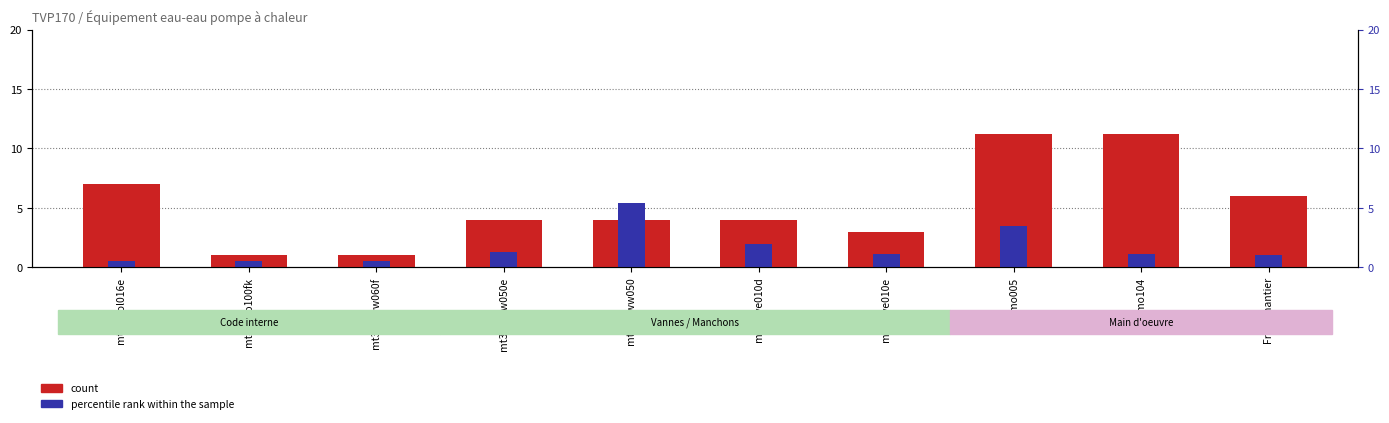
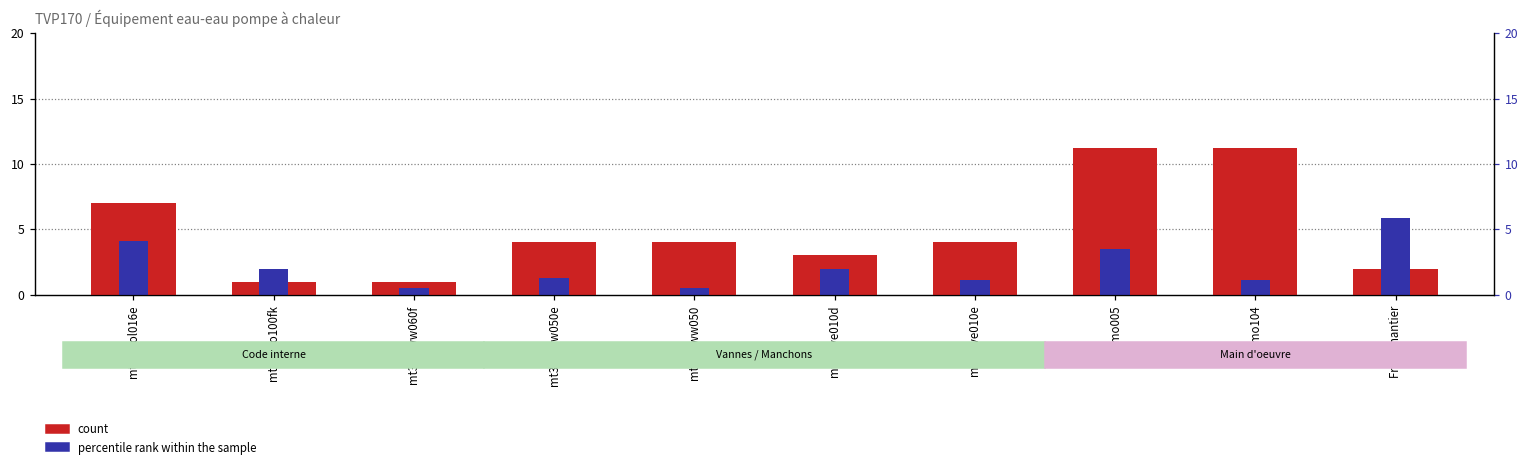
  {
    "count": {
      "mt42wol016e": 7,
      "mt37www060f": 1,
      "mt37www050e": 4,
-     "mt37sve010d": 4,
-     "mt37sve010e": 3,
+     "mt37sve010d": 3,
+     "mt37sve010e": 4,
      "mo005": 11.2,
      "mo104": 11.2,
-     "Frais chantier": 6
+     "Frais chantier": 2
    },
    "percentile rank within the sample": {
-     "mt42wol016e": 0.5,
-     "mt42eco100fk": 0.5,
-     "mt42www050": 5.4,
-     "Frais chantier": 1.0
+     "mt42wol016e": 4.1,
+     "mt42eco100fk": 2.0,
+     "mt42www050": 0.5,
+     "Frais chantier": 5.9
    }
  }
